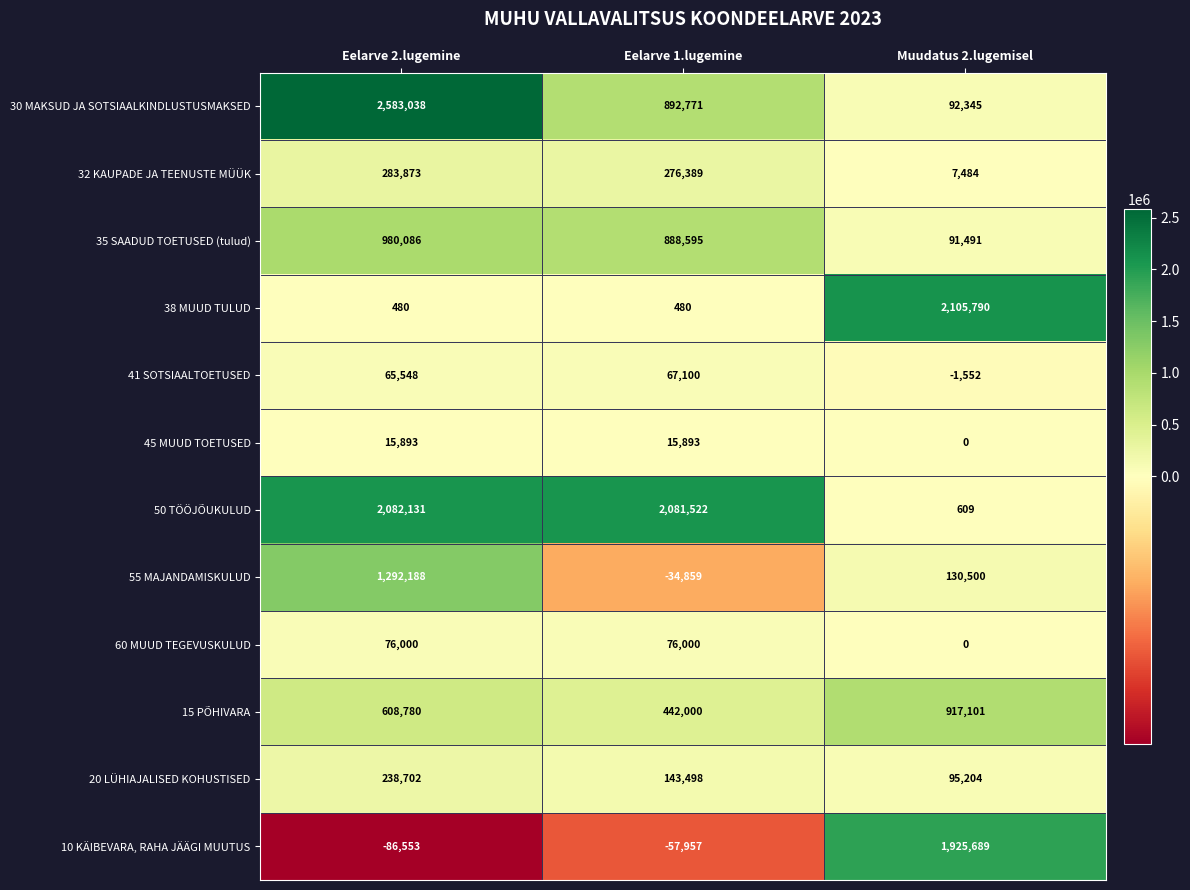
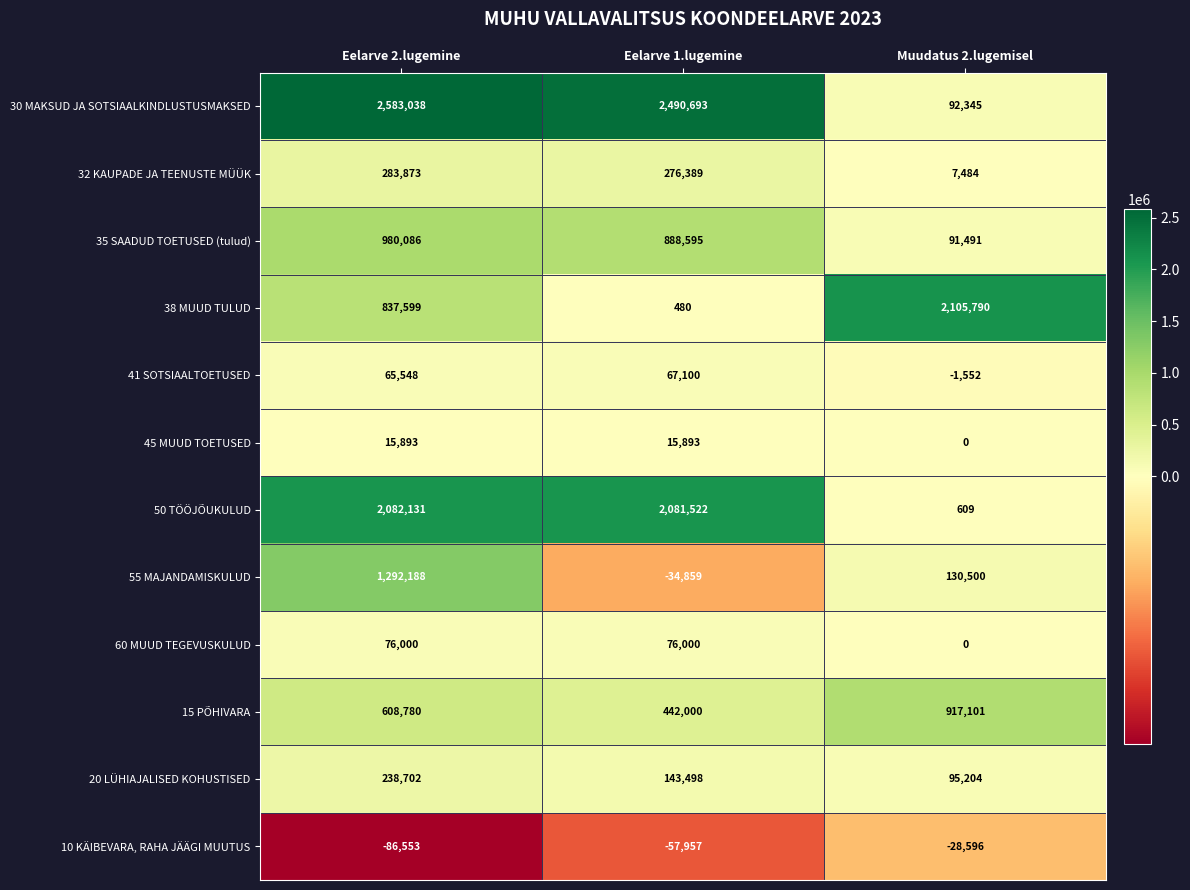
  {
    "30 MAKSUD JA SOTSIAALKINDLUSTUSMAKSED": {
      "Eelarve 2.lugemine": "2,583,038",
-     "Eelarve 1.lugemine": "892,771",
+     "Eelarve 1.lugemine": "2,490,693",
      "Muudatus 2.lugemisel": "92,345"
    },
    "32 KAUPADE JA TEENUSTE MÜÜK": {
      "Eelarve 2.lugemine": "283,873",
      "Eelarve 1.lugemine": "276,389",
      "Muudatus 2.lugemisel": "7,484"
    },
    "35 SAADUD TOETUSED (tulud)": {
      "Eelarve 2.lugemine": "980,086",
      "Eelarve 1.lugemine": "888,595",
      "Muudatus 2.lugemisel": "91,491"
    },
    "38 MUUD TULUD": {
-     "Eelarve 2.lugemine": "480",
+     "Eelarve 2.lugemine": "837,599",
      "Eelarve 1.lugemine": "480",
      "Muudatus 2.lugemisel": "2,105,790"
    },
    "41 SOTSIAALTOETUSED": {
      "Eelarve 2.lugemine": "65,548",
      "Eelarve 1.lugemine": "67,100",
      "Muudatus 2.lugemisel": "-1,552"
    },
    "45 MUUD TOETUSED": {
      "Eelarve 2.lugemine": "15,893",
      "Eelarve 1.lugemine": "15,893",
      "Muudatus 2.lugemisel": "0"
    },
    "50 TÖÖJÕUKULUD": {
      "Eelarve 2.lugemine": "2,082,131",
      "Eelarve 1.lugemine": "2,081,522",
      "Muudatus 2.lugemisel": "609"
    },
    "55 MAJANDAMISKULUD": {
      "Eelarve 2.lugemine": "1,292,188",
      "Eelarve 1.lugemine": "-34,859",
      "Muudatus 2.lugemisel": "130,500"
    },
    "60 MUUD TEGEVUSKULUD": {
      "Eelarve 2.lugemine": "76,000",
      "Eelarve 1.lugemine": "76,000",
      "Muudatus 2.lugemisel": "0"
    },
    "15 PÕHIVARA": {
      "Eelarve 2.lugemine": "608,780",
      "Eelarve 1.lugemine": "442,000",
      "Muudatus 2.lugemisel": "917,101"
    },
    "20 LÜHIAJALISED KOHUSTISED": {
      "Eelarve 2.lugemine": "238,702",
      "Eelarve 1.lugemine": "143,498",
      "Muudatus 2.lugemisel": "95,204"
    },
    "10 KÄIBEVARA, RAHA JÄÄGI MUUTUS": {
      "Eelarve 2.lugemine": "-86,553",
      "Eelarve 1.lugemine": "-57,957",
-     "Muudatus 2.lugemisel": "1,925,689"
+     "Muudatus 2.lugemisel": "-28,596"
    }
  }
